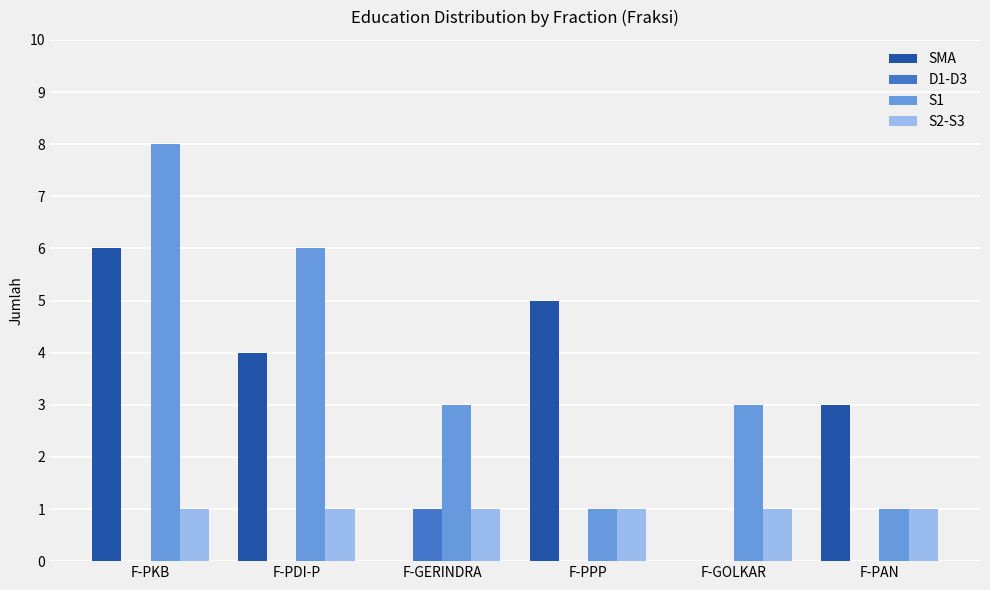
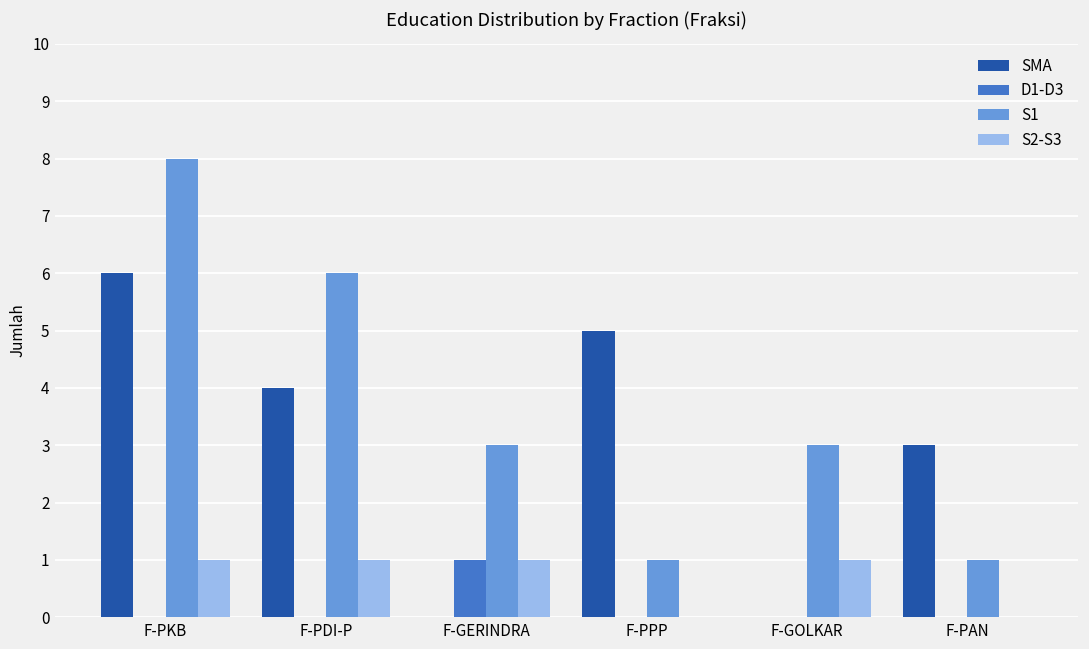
  {
    "S2-S3": {
      "F-PKB": 1,
      "F-PDI-P": 1,
      "F-GERINDRA": 1,
-     "F-PPP": 1,
+     "F-PPP": 0,
      "F-GOLKAR": 1,
-     "F-PAN": 1
+     "F-PAN": 0
    }
  }
